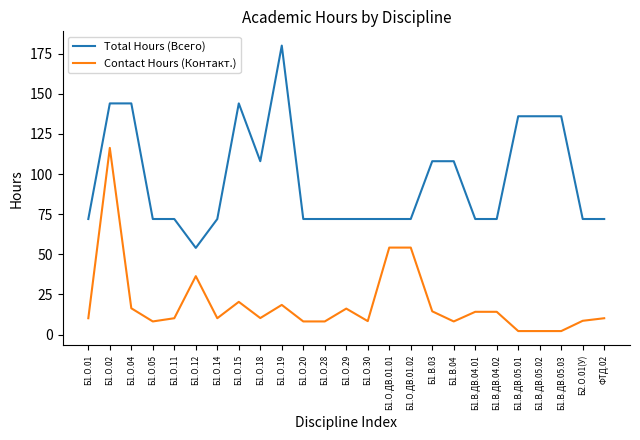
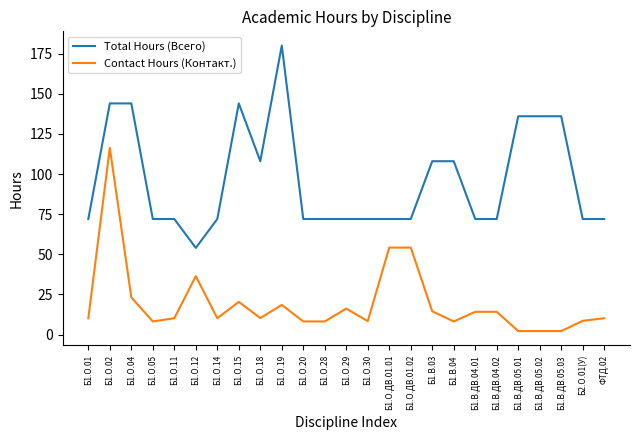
  {
    "Total Hours (Всего)": {
      "Б1.О.01": 72,
      "Б1.О.02": 144,
      "Б1.О.04": 144,
      "Б1.О.05": 72,
      "Б1.О.11": 72,
      "Б1.О.12": 54,
      "Б1.О.14": 72,
      "Б1.О.15": 144,
      "Б1.О.18": 108,
      "Б1.О.19": 180,
      "Б1.О.20": 72,
      "Б1.О.28": 72,
      "Б1.О.29": 72,
      "Б1.О.30": 72,
      "Б1.О.ДВ.01.01": 72,
      "Б1.О.ДВ.01.02": 72,
      "Б1.В.03": 108,
      "Б1.В.04": 108,
      "Б1.В.ДВ.04.01": 72,
      "Б1.В.ДВ.04.02": 72,
      "Б1.В.ДВ.05.01": 136,
      "Б1.В.ДВ.05.02": 136,
      "Б1.В.ДВ.05.03": 136,
      "Б2.О.01(У)": 72,
      "ФТД.02": 72
    },
    "Contact Hours (Контакт.)": {
      "Б1.О.01": 10,
      "Б1.О.02": 116,
-     "Б1.О.04": 16,
+     "Б1.О.04": 23,
      "Б1.О.05": 8,
      "Б1.О.11": 10,
      "Б1.О.12": 36,
      "Б1.О.14": 10,
      "Б1.О.15": 20,
      "Б1.О.18": 10,
      "Б1.О.19": 19,
      "Б1.О.20": 8,
      "Б1.О.28": 8,
      "Б1.О.29": 16,
      "Б1.О.30": 8,
      "Б1.О.ДВ.01.01": 54,
      "Б1.О.ДВ.01.02": 54,
      "Б1.В.03": 15,
      "Б1.В.04": 8,
      "Б1.В.ДВ.04.01": 14,
      "Б1.В.ДВ.04.02": 14,
      "Б1.В.ДВ.05.01": 2,
      "Б1.В.ДВ.05.02": 2,
      "Б1.В.ДВ.05.03": 2,
      "Б2.О.01(У)": 9,
      "ФТД.02": 10
    }
  }
